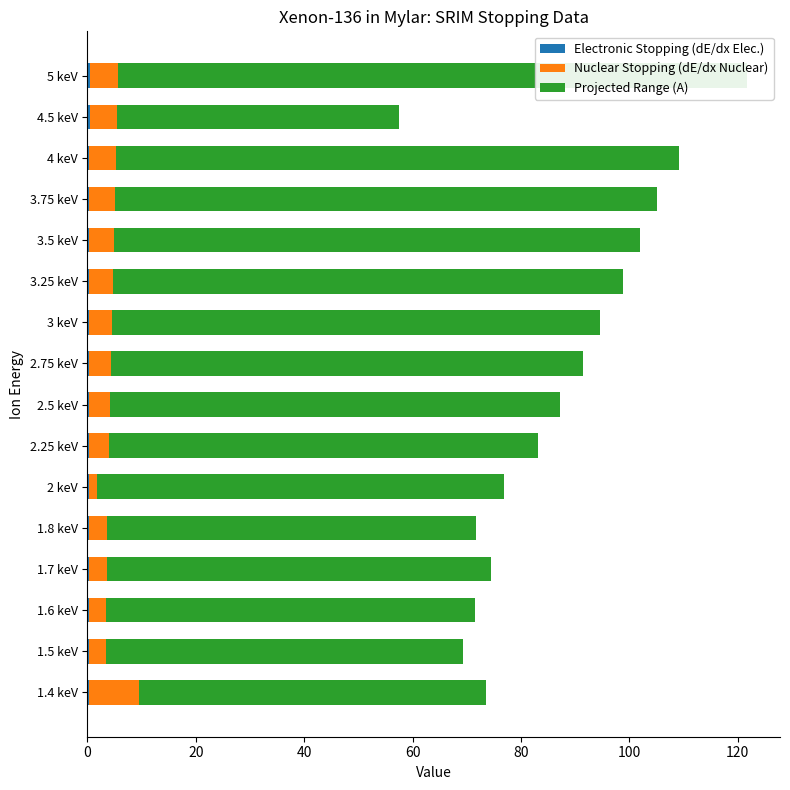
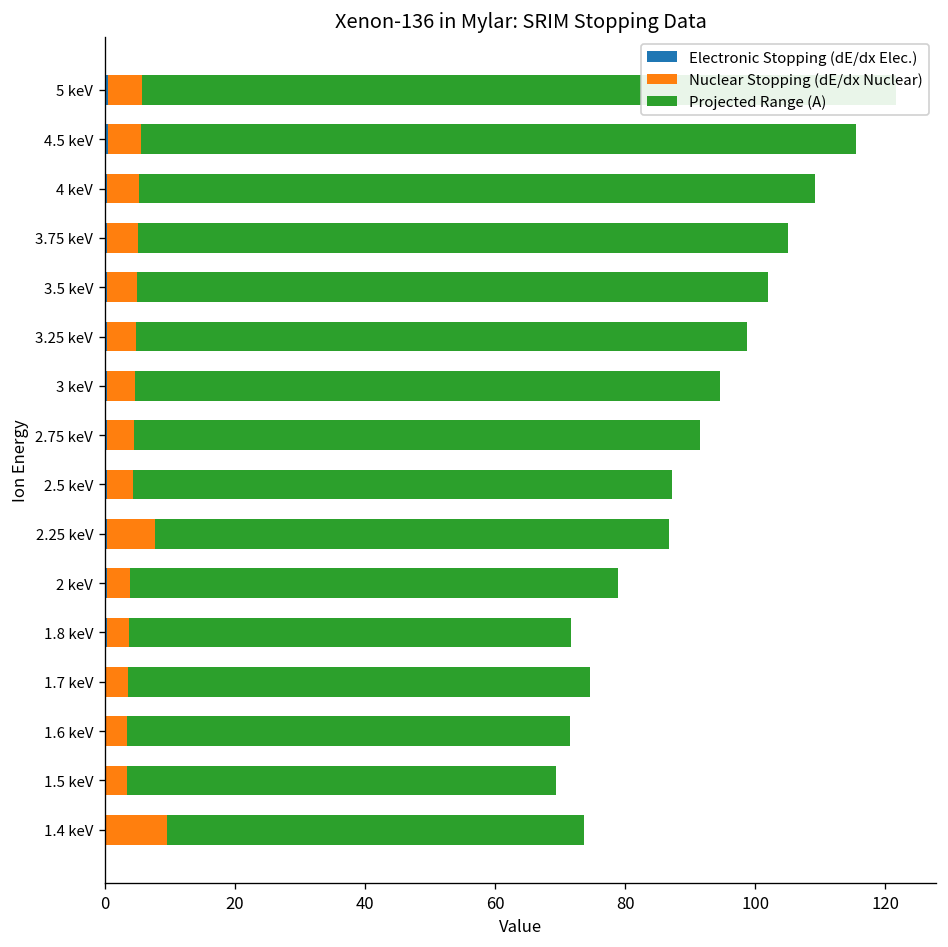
  {
    "Nuclear Stopping (dE/dx Nuclear)": {
      "5 keV": 5,
      "4.5 keV": 5,
      "4 keV": 5,
      "3.75 keV": 5,
      "3.5 keV": 5,
      "3.25 keV": 4,
      "3 keV": 4,
      "2.75 keV": 4,
      "2.5 keV": 4,
-     "2.25 keV": 4,
-     "2 keV": 2,
+     "2.25 keV": 7,
+     "2 keV": 4,
      "1.8 keV": 3,
      "1.7 keV": 3,
      "1.6 keV": 3,
      "1.5 keV": 3,
      "1.4 keV": 9
    },
    "Projected Range (A)": {
-     "4.5 keV": 52,
+     "4.5 keV": 110,
      "4 keV": 104,
      "3.75 keV": 100,
      "3.5 keV": 97,
      "3.25 keV": 94,
      "3 keV": 90,
      "2.75 keV": 87,
      "2.5 keV": 83,
      "2.25 keV": 79,
      "2 keV": 75,
      "1.8 keV": 68,
      "1.7 keV": 71,
      "1.6 keV": 68,
      "1.5 keV": 66,
      "1.4 keV": 64
    }
  }
